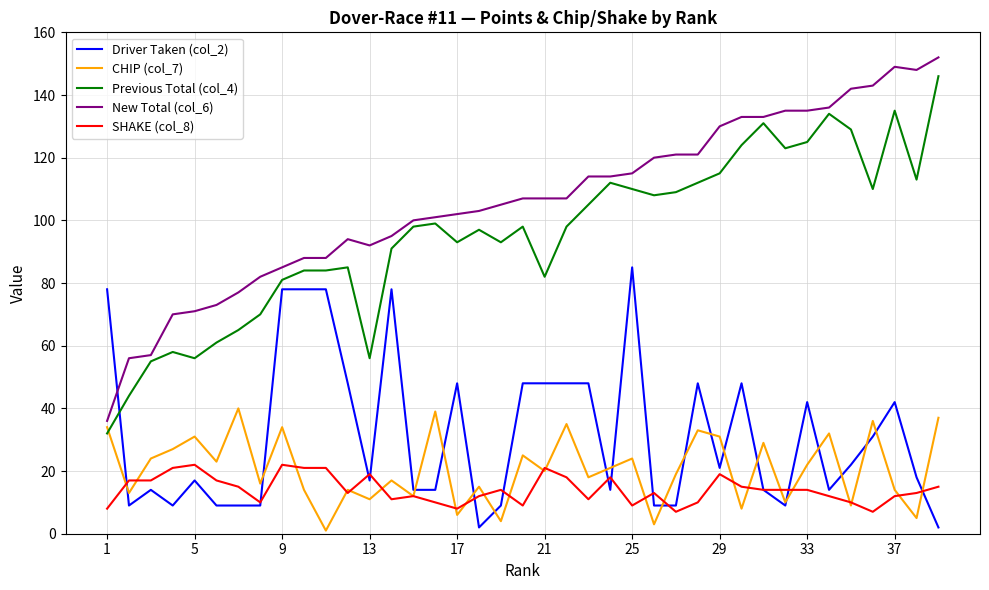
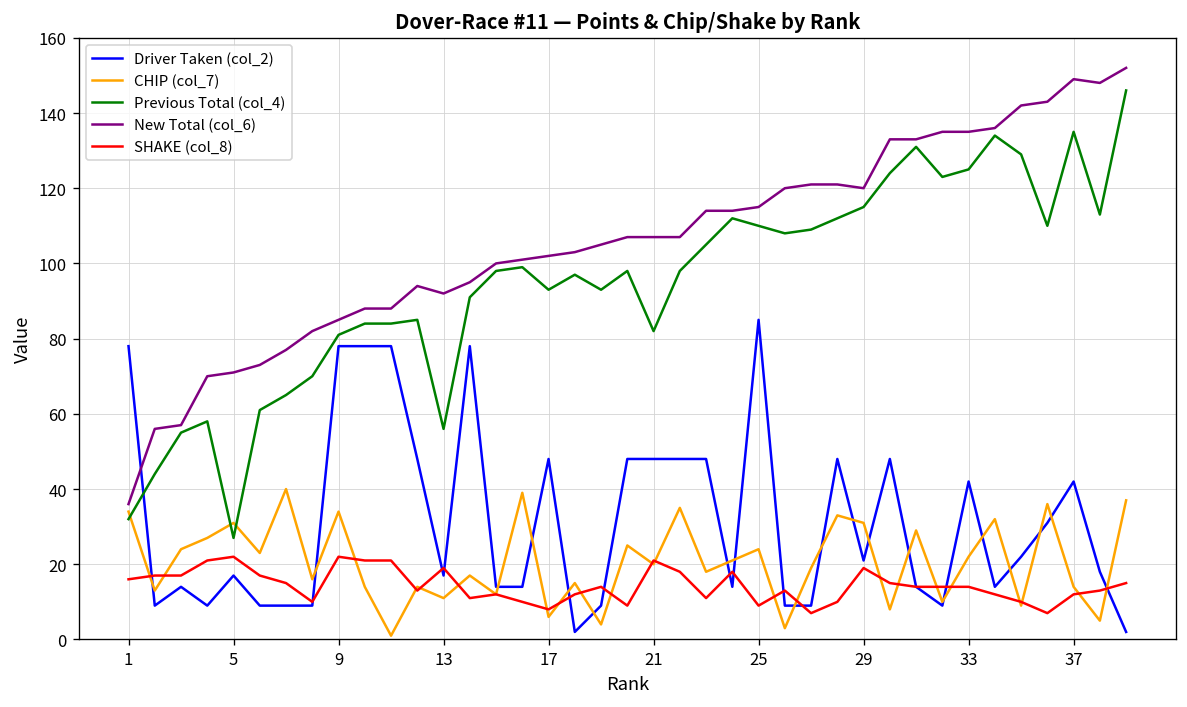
  {
    "Driver Taken (col_2)": {
      "1": 78,
      "5": 17,
      "9": 78,
      "13": 17,
      "17": 48,
      "21": 48,
      "25": 85,
      "29": 21,
      "33": 42,
      "37": 42
    },
    "CHIP (col_7)": {
      "1": 34,
      "5": 31,
      "9": 34,
      "13": 11,
      "17": 6,
      "21": 20,
      "25": 24,
      "29": 31,
      "33": 22,
      "37": 14
    },
    "Previous Total (col_4)": {
      "1": 32,
-     "5": 56,
+     "5": 27,
      "9": 81,
      "13": 56,
      "17": 93,
      "21": 82,
      "25": 110,
      "29": 115,
      "33": 125,
      "37": 135
    },
    "New Total (col_6)": {
      "1": 36,
      "5": 71,
      "9": 85,
      "13": 92,
      "17": 102,
      "21": 107,
      "25": 115,
-     "29": 130,
+     "29": 120,
      "33": 135,
      "37": 149
    },
    "SHAKE (col_8)": {
-     "1": 8,
+     "1": 16,
      "5": 22,
      "9": 22,
      "13": 19,
      "17": 8,
      "21": 21,
      "25": 9,
      "29": 19,
      "33": 14,
      "37": 12
    }
  }
